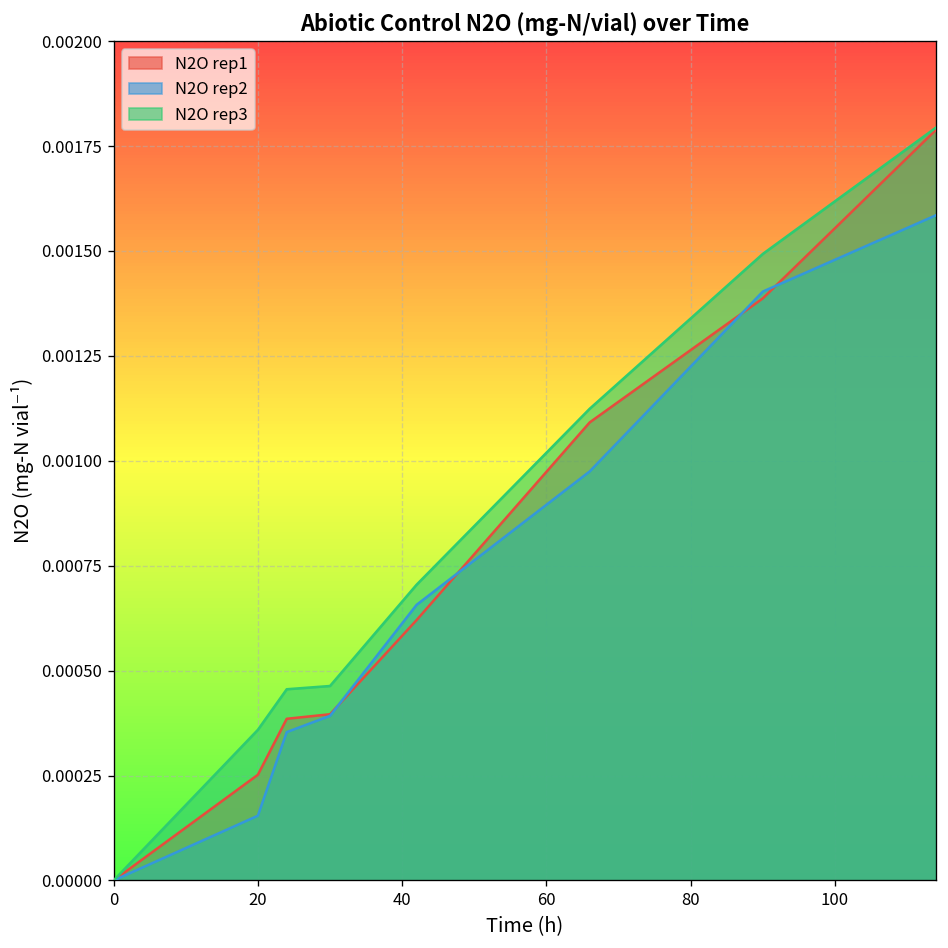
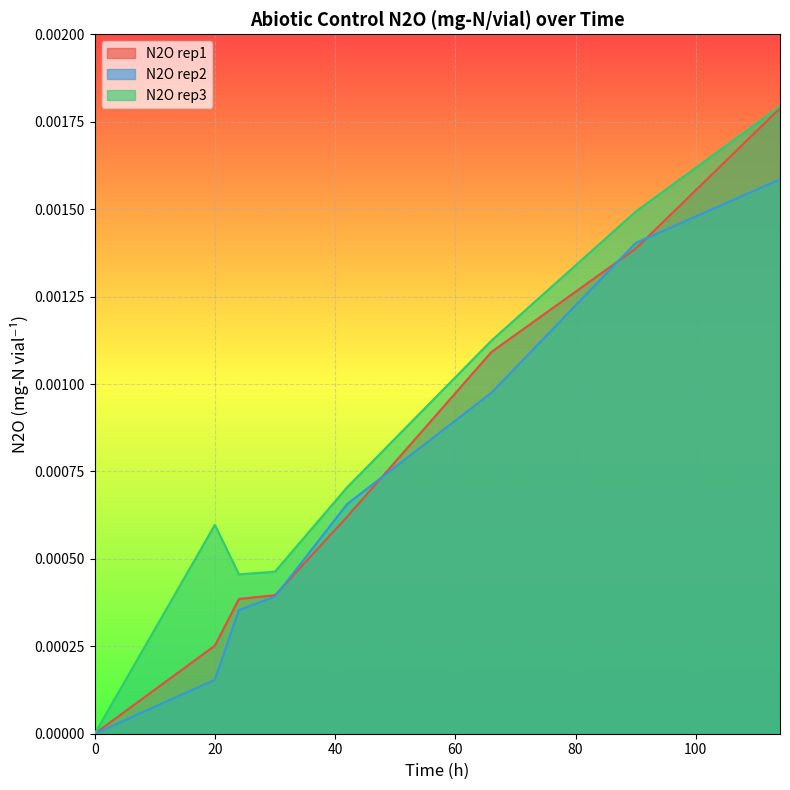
  {
    "N2O rep1": {
      "20": 0.00025
    },
    "N2O rep2": {
      "20": 0.00015
    },
    "N2O rep3": {
-     "20": 0.00036
+     "20": 0.00060
    }
  }
